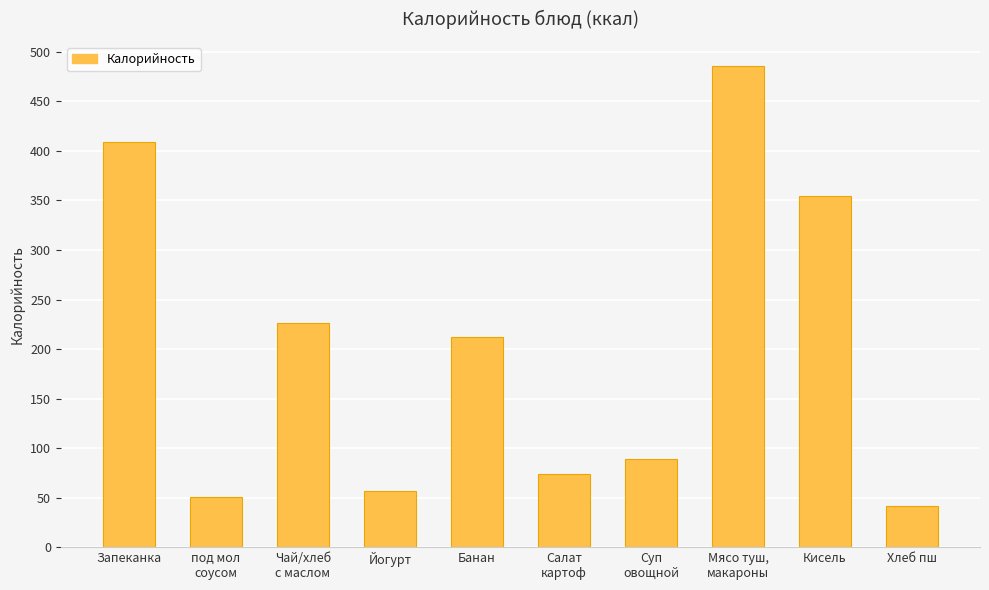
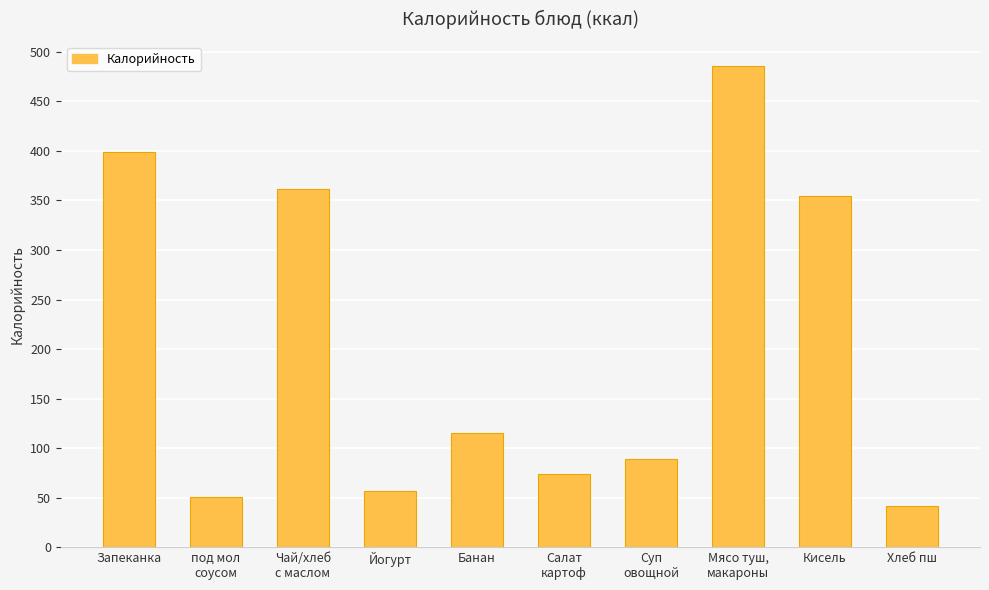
  {
-   "Запеканка": 410,
+   "Запеканка": 400,
    "под мол соусом": 50,
-   "Чай/хлеб с маслом": 230,
+   "Чай/хлеб с маслом": 360,
    "Йогурт": 60,
-   "Банан": 210,
+   "Банан": 120,
    "Салат картоф": 70,
    "Суп овощной": 90,
    "Мясо туш, макароны": 490,
    "Кисель": 350,
    "Хлеб пш": 40
  }
